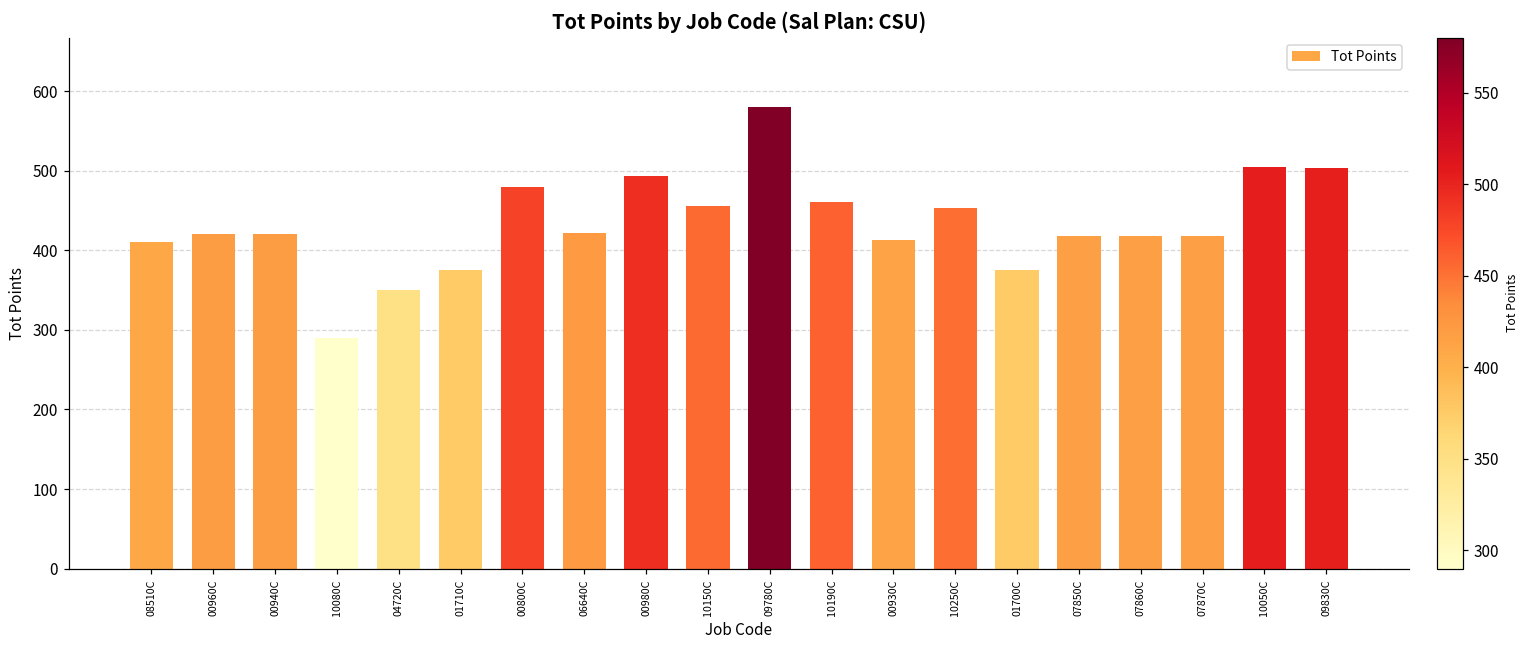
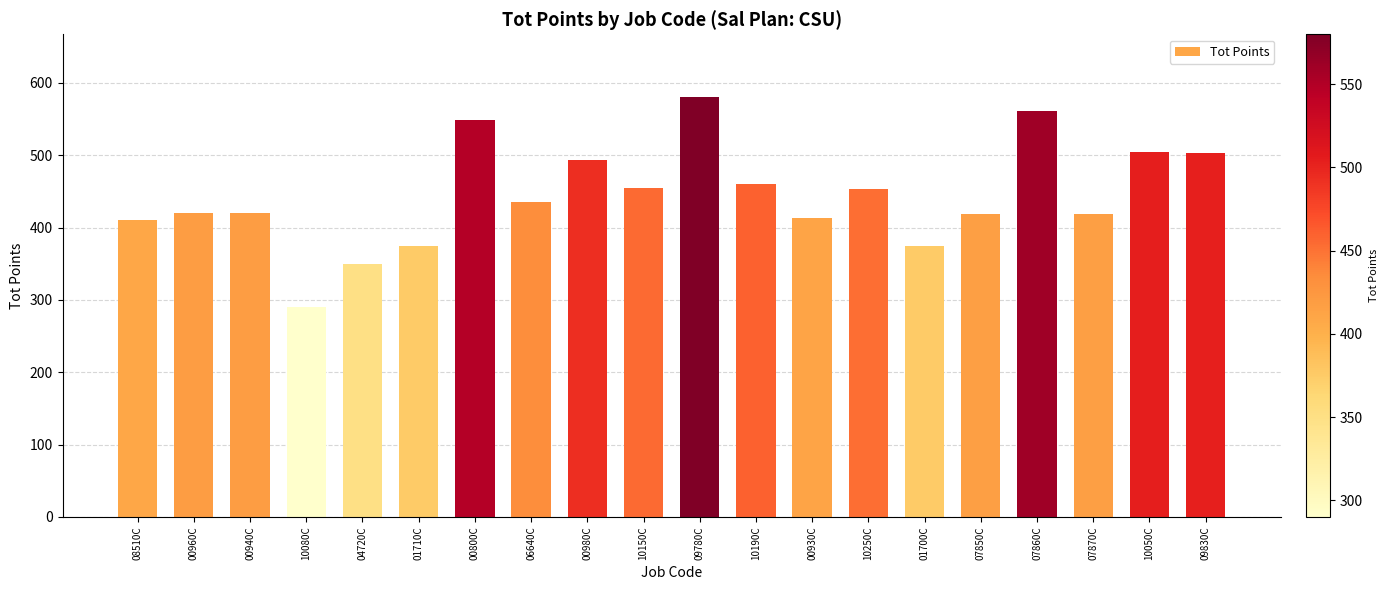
  {
    "08510C": 410,
    "00960C": 420,
    "00940C": 420,
    "10080C": 290,
    "04720C": 350,
    "01710C": 380,
-   "00800C": 480,
-   "06640C": 420,
+   "00800C": 550,
+   "06640C": 440,
    "00980C": 490,
    "10150C": 460,
    "09780C": 580,
    "10190C": 460,
    "00930C": 410,
    "10250C": 450,
    "01700C": 380,
    "07850C": 420,
-   "07860C": 420,
+   "07860C": 560,
    "07870C": 420,
    "10050C": 510,
    "09830C": 500
  }
